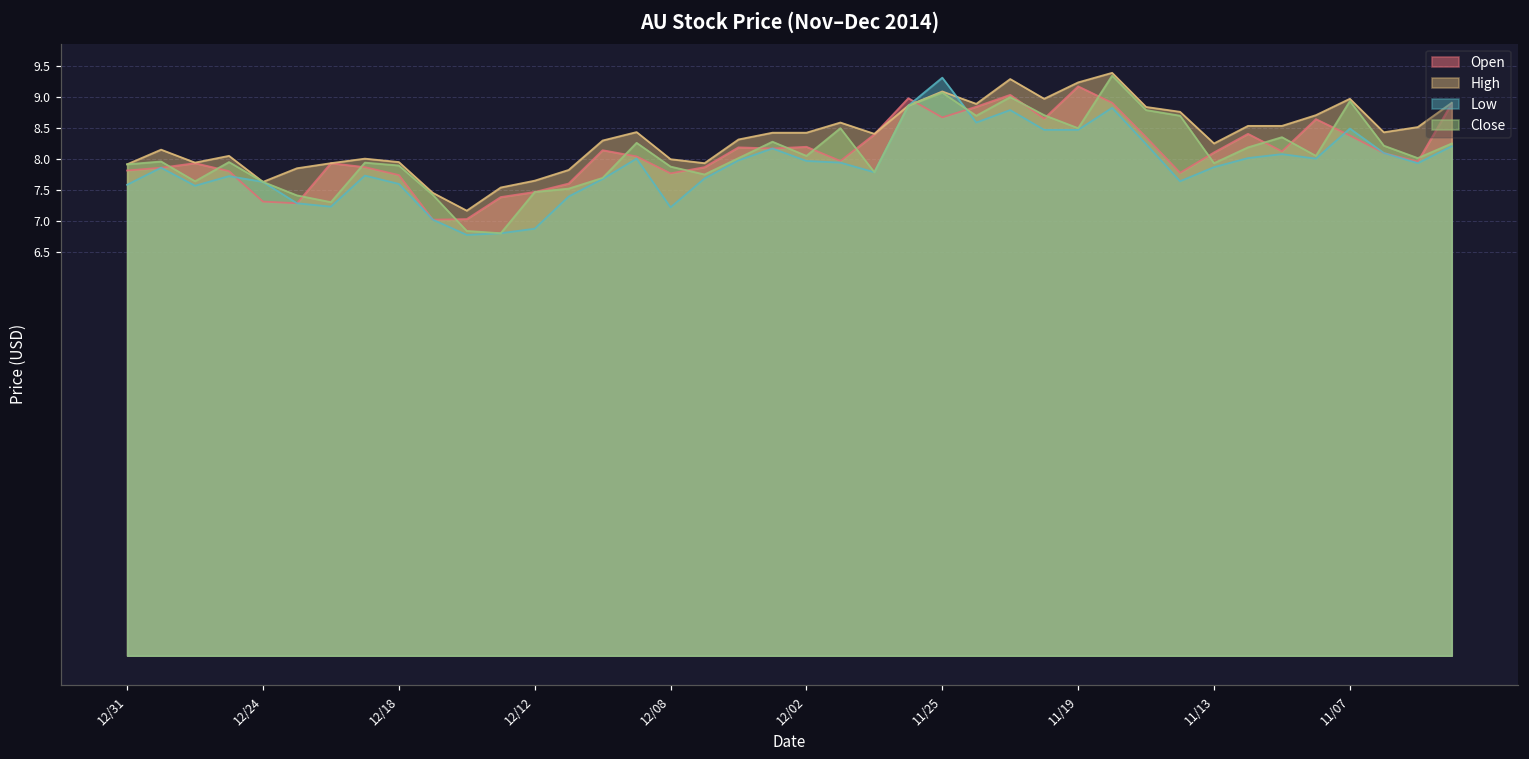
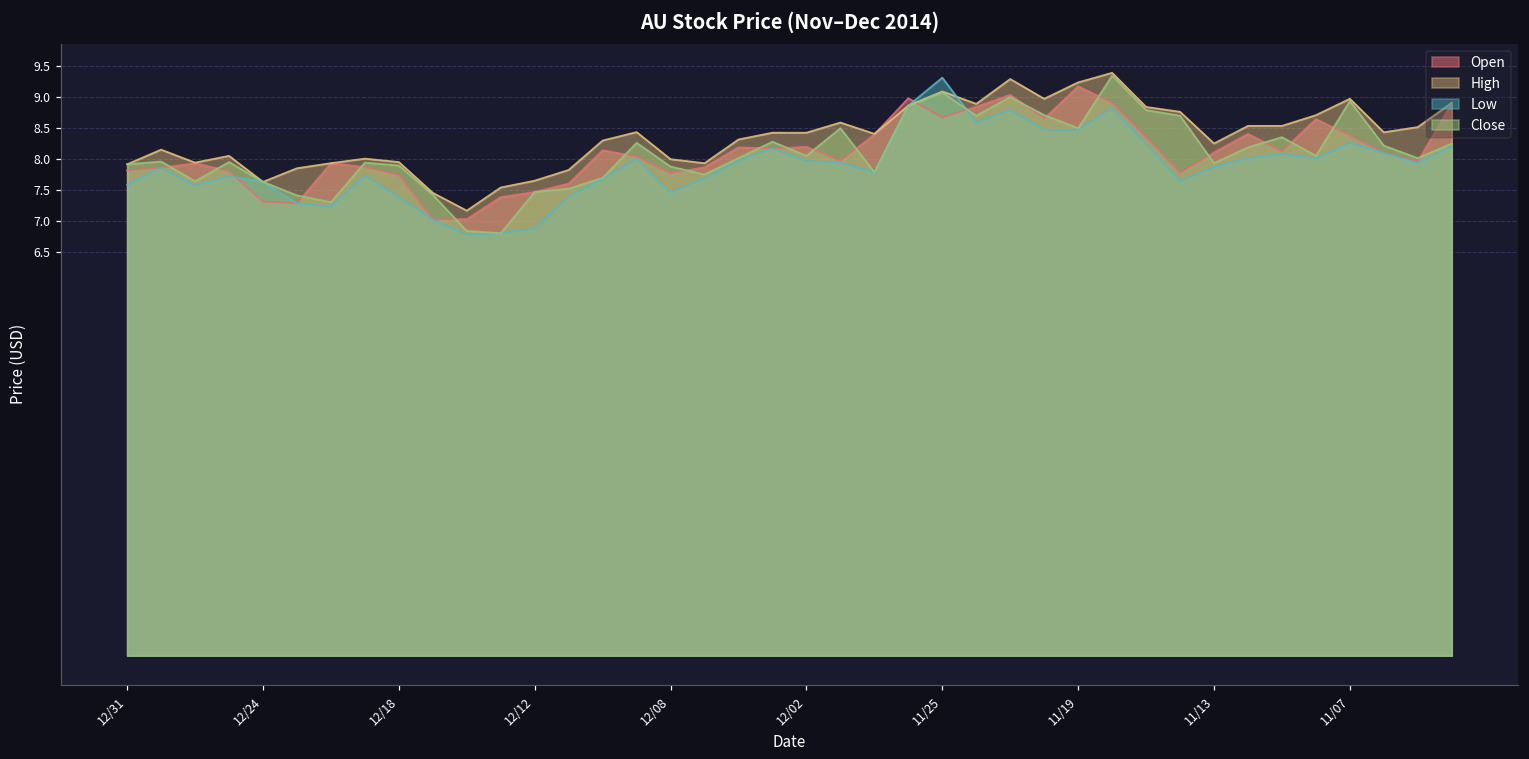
  {
    "Low": {
      "12/31": 7.6,
-     "12/18": 7.6,
+     "12/18": 7.4,
      "12/12": 6.9,
-     "12/08": 7.2,
+     "12/08": 7.5,
      "12/02": 8.0,
      "11/25": 9.3,
      "11/13": 7.9,
-     "11/07": 8.5
+     "11/07": 8.3
    }
  }
